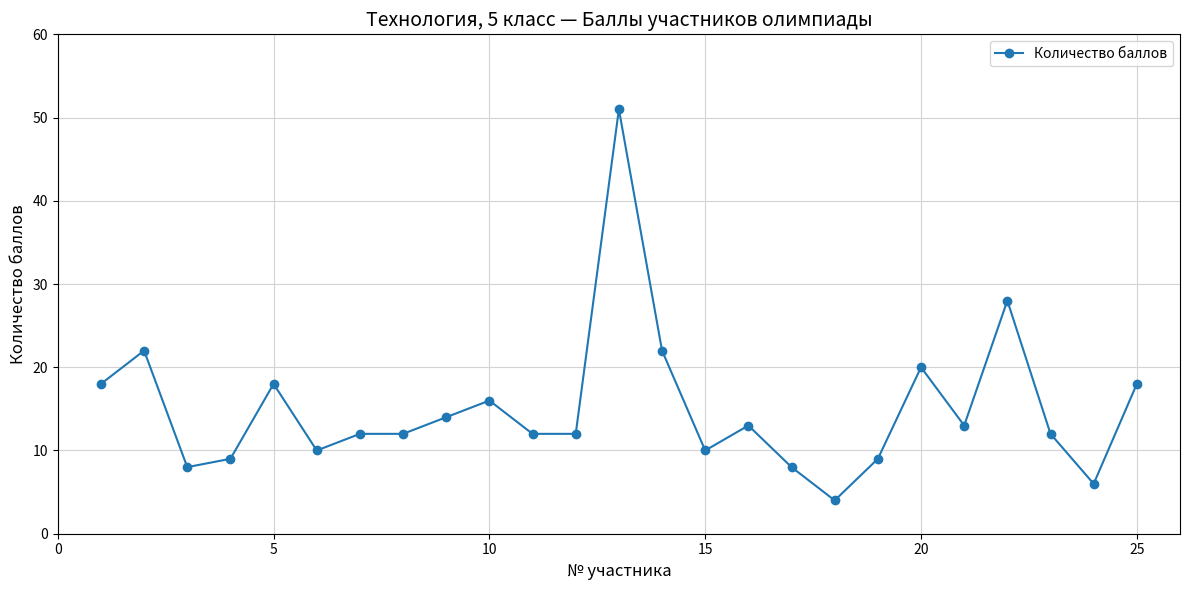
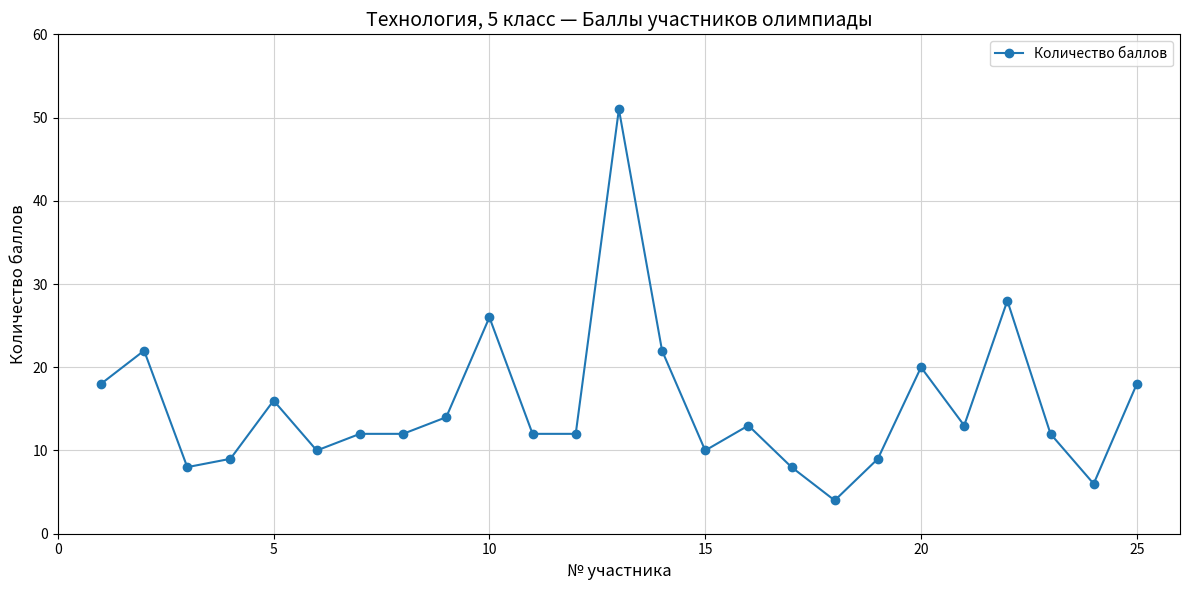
  {
-   "5": 18,
-   "10": 16,
+   "5": 16,
+   "10": 26,
    "15": 10,
    "20": 20,
    "25": 18
  }
